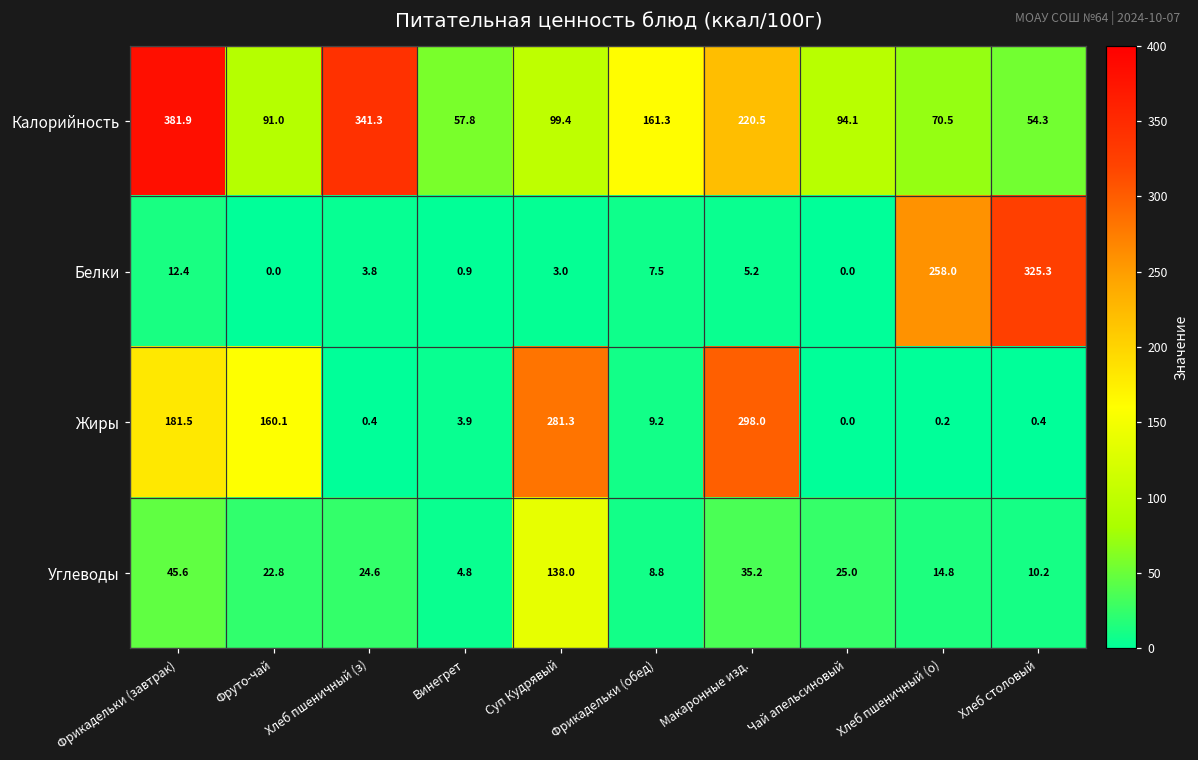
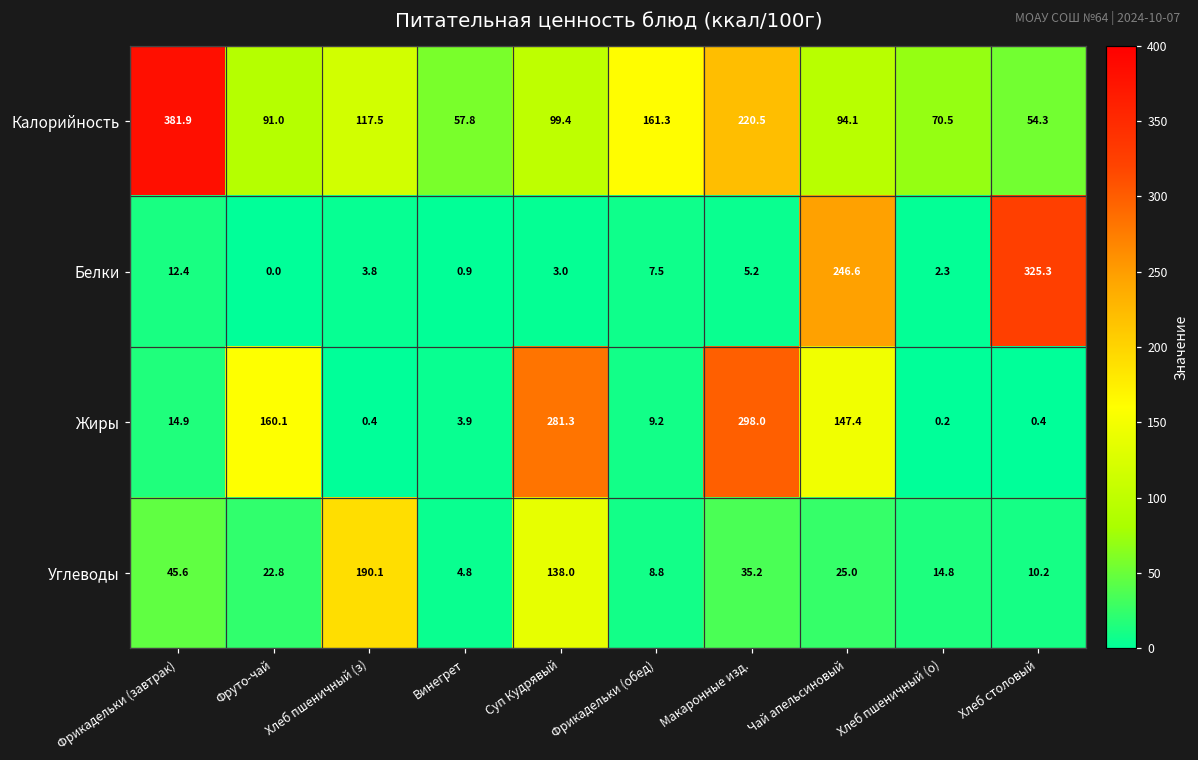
  {
    "Калорийность": {
      "Фрикадельки (завтрак)": 381.9,
      "Фруто-чай": 91.0,
-     "Хлеб пшеничный (з)": 341.3,
+     "Хлеб пшеничный (з)": 117.5,
      "Винегрет": 57.8,
      "Суп Кудрявый": 99.4,
      "Фрикадельки (обед)": 161.3,
      "Макаронные изд.": 220.5,
      "Чай апельсиновый": 94.1,
      "Хлеб пшеничный (о)": 70.5,
      "Хлеб столовый": 54.3
    },
    "Белки": {
      "Фрикадельки (завтрак)": 12.4,
      "Фруто-чай": 0.0,
      "Хлеб пшеничный (з)": 3.8,
      "Винегрет": 0.9,
      "Суп Кудрявый": 3.0,
      "Фрикадельки (обед)": 7.5,
      "Макаронные изд.": 5.2,
-     "Чай апельсиновый": 0.0,
-     "Хлеб пшеничный (о)": 258.0,
+     "Чай апельсиновый": 246.6,
+     "Хлеб пшеничный (о)": 2.3,
      "Хлеб столовый": 325.3
    },
    "Жиры": {
-     "Фрикадельки (завтрак)": 181.5,
+     "Фрикадельки (завтрак)": 14.9,
      "Фруто-чай": 160.1,
      "Хлеб пшеничный (з)": 0.4,
      "Винегрет": 3.9,
      "Суп Кудрявый": 281.3,
      "Фрикадельки (обед)": 9.2,
      "Макаронные изд.": 298.0,
-     "Чай апельсиновый": 0.0,
+     "Чай апельсиновый": 147.4,
      "Хлеб пшеничный (о)": 0.2,
      "Хлеб столовый": 0.4
    },
    "Углеводы": {
      "Фрикадельки (завтрак)": 45.6,
      "Фруто-чай": 22.8,
-     "Хлеб пшеничный (з)": 24.6,
+     "Хлеб пшеничный (з)": 190.1,
      "Винегрет": 4.8,
      "Суп Кудрявый": 138.0,
      "Фрикадельки (обед)": 8.8,
      "Макаронные изд.": 35.2,
      "Чай апельсиновый": 25.0,
      "Хлеб пшеничный (о)": 14.8,
      "Хлеб столовый": 10.2
    }
  }
